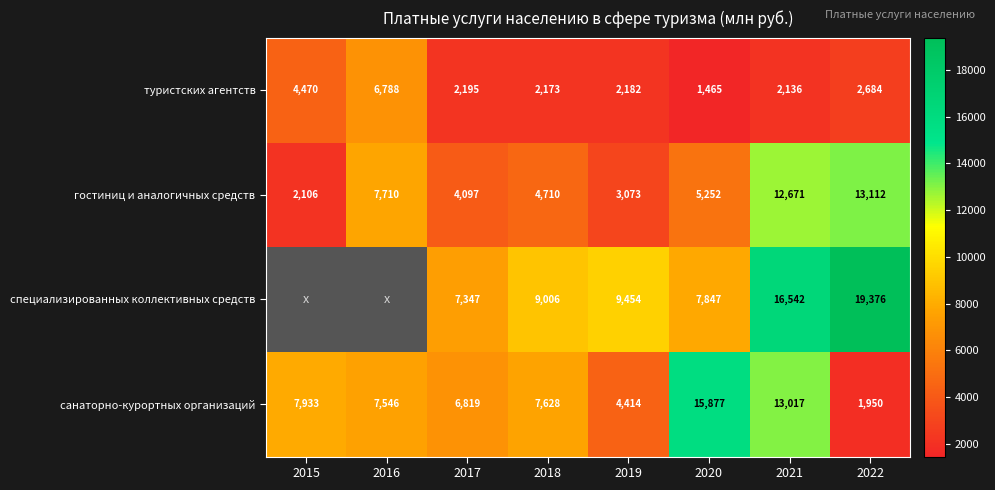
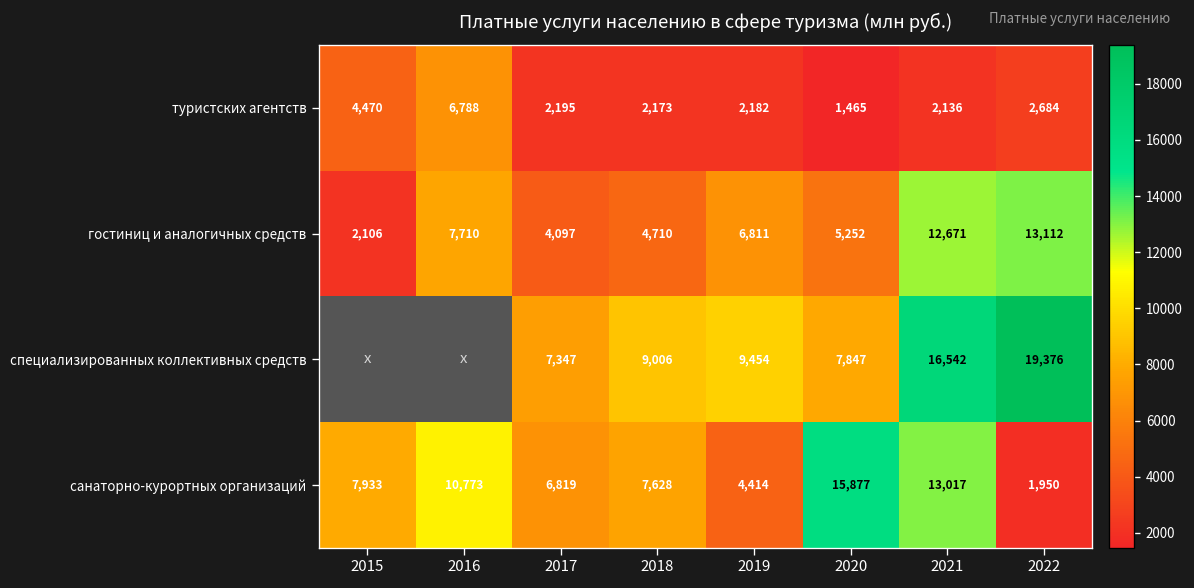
  {
    "туристских агентств": {
      "2015": "4,470",
      "2016": "6,788",
      "2017": "2,195",
      "2018": "2,173",
      "2019": "2,182",
      "2020": "1,465",
      "2021": "2,136",
      "2022": "2,684"
    },
    "гостиниц и аналогичных средств": {
      "2015": "2,106",
      "2016": "7,710",
      "2017": "4,097",
      "2018": "4,710",
-     "2019": "3,073",
+     "2019": "6,811",
      "2020": "5,252",
      "2021": "12,671",
      "2022": "13,112"
    },
    "специализированных коллективных средств": {
      "2017": "7,347",
      "2018": "9,006",
      "2019": "9,454",
      "2020": "7,847",
      "2021": "16,542",
      "2022": "19,376"
    },
    "санаторно-курортных организаций": {
      "2015": "7,933",
-     "2016": "7,546",
+     "2016": "10,773",
      "2017": "6,819",
      "2018": "7,628",
      "2019": "4,414",
      "2020": "15,877",
      "2021": "13,017",
      "2022": "1,950"
    }
  }
